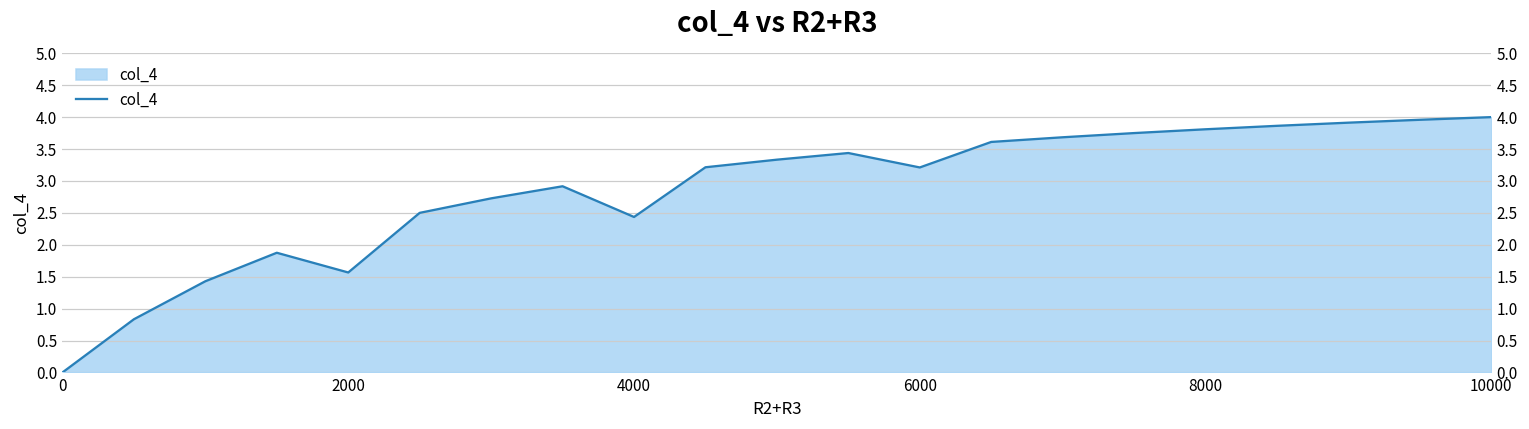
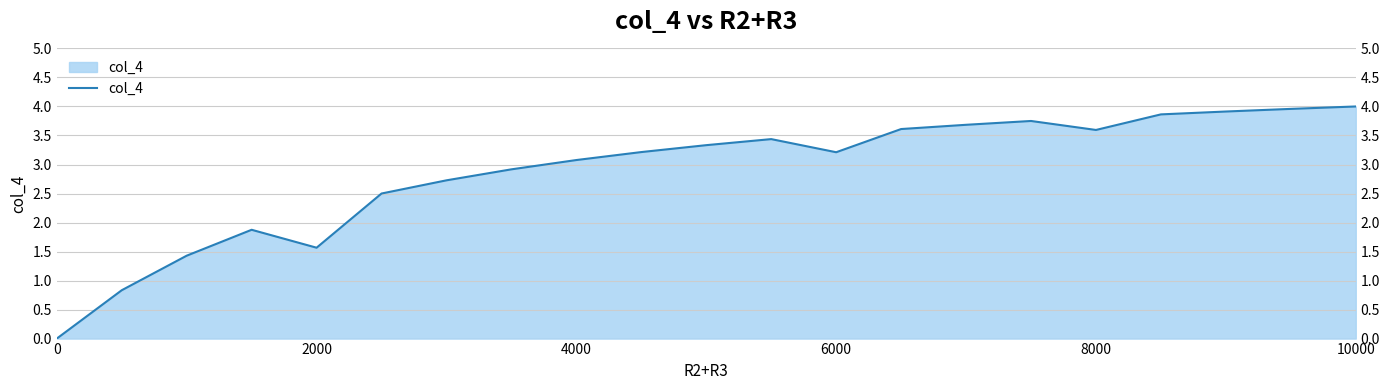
  {
    "0": 0.0,
    "2000": 1.6,
-   "4000": 2.4,
+   "4000": 3.1,
    "6000": 3.2,
-   "8000": 3.8,
+   "8000": 3.6,
    "10000": 4.0
  }
